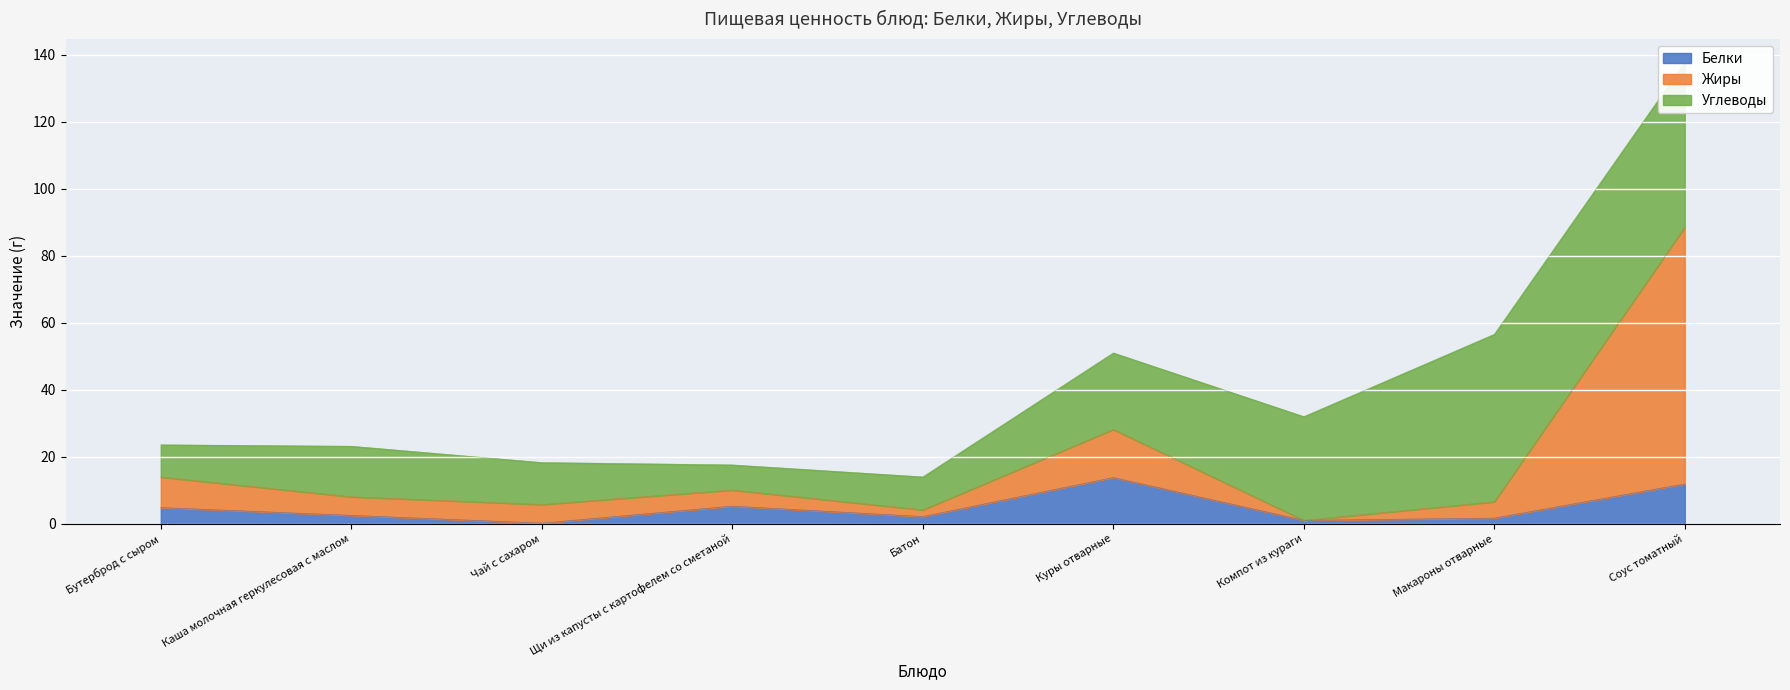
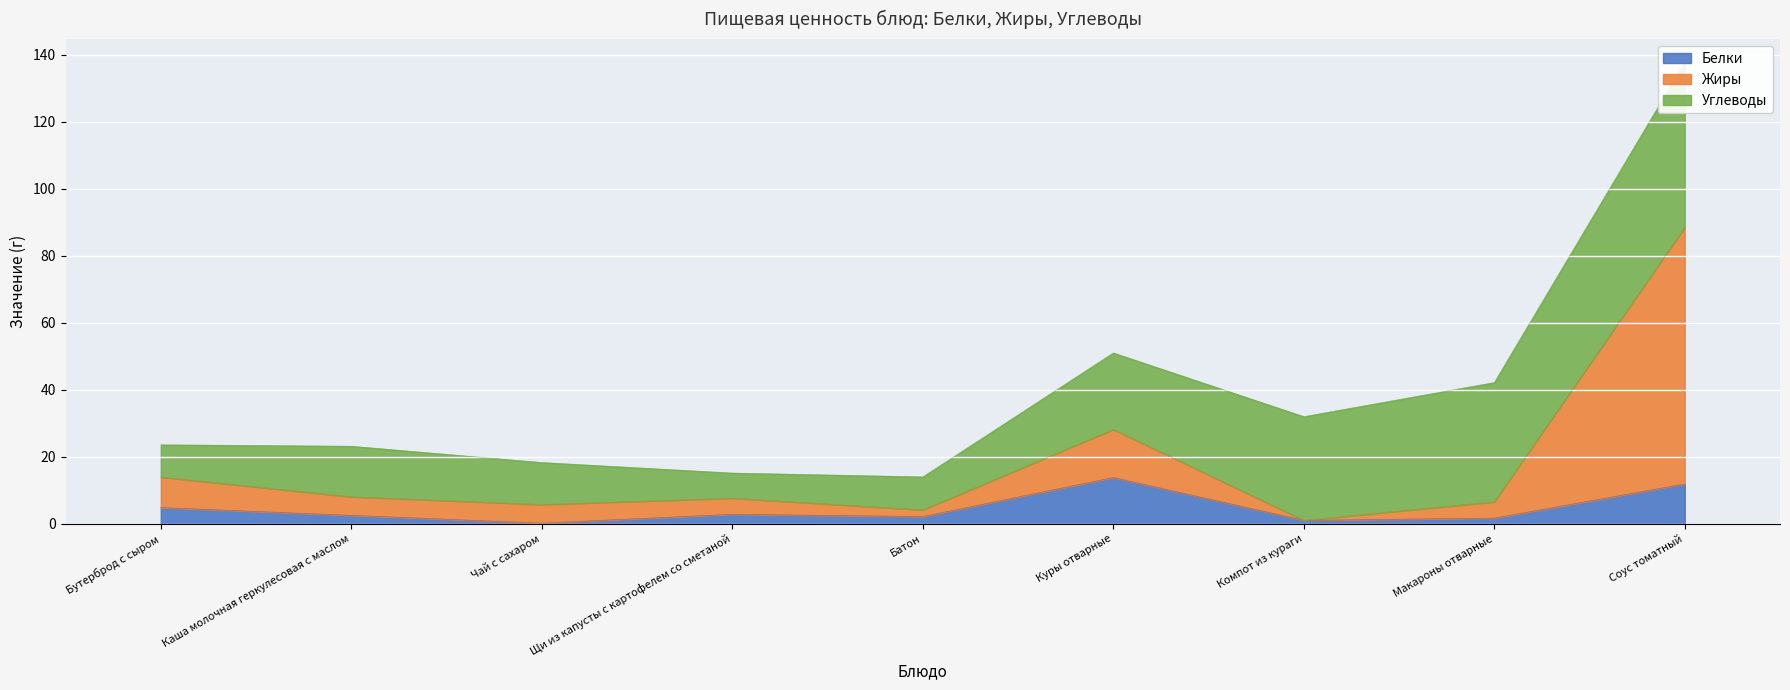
  {
    "Белки": {
      "Бутерброд с сыром": 5,
      "Каша молочная геркулесовая с маслом": 3,
      "Чай с сахаром": 0,
-     "Щи из капусты с картофелем со сметаной": 5,
+     "Щи из капусты с картофелем со сметаной": 3,
      "Батон": 2,
      "Куры отварные": 14,
      "Макароны отварные": 2,
      "Соус томатный": 12
    },
    "Жиры": {
      "Бутерброд с сыром": 9,
      "Каша молочная геркулесовая с маслом": 6,
      "Чай с сахаром": 6,
      "Щи из капусты с картофелем со сметаной": 5,
      "Батон": 2,
      "Куры отварные": 14,
      "Макароны отварные": 5,
      "Соус томатный": 77
    },
    "Углеводы": {
      "Бутерброд с сыром": 10,
      "Каша молочная геркулесовая с маслом": 15,
      "Чай с сахаром": 13,
      "Щи из капусты с картофелем со сметаной": 8,
      "Батон": 10,
      "Куры отварные": 23,
      "Компот из кураги": 31,
-     "Макароны отварные": 50
+     "Макароны отварные": 36
    }
  }
